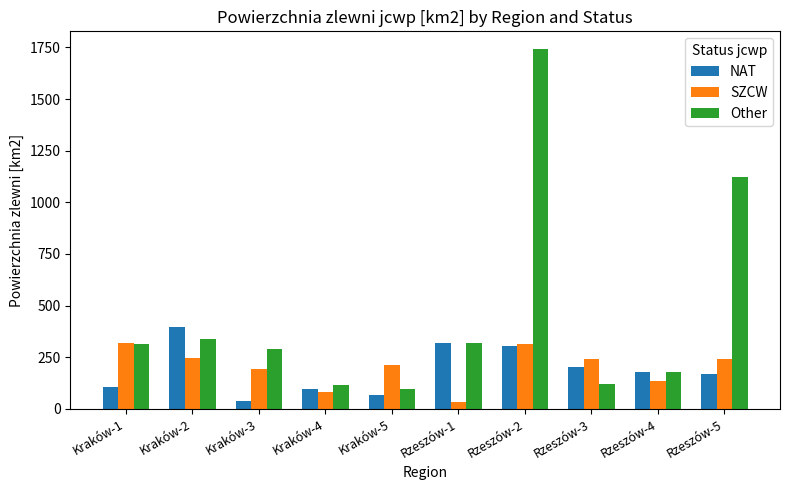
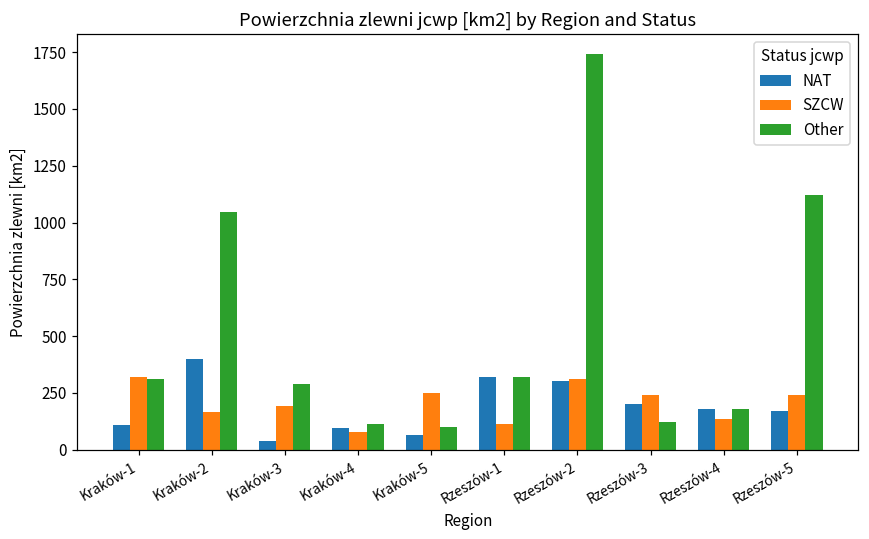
  {
    "NAT": {
      "Kraków-1": 110,
      "Kraków-2": 400,
      "Kraków-3": 40,
      "Kraków-4": 90,
      "Kraków-5": 60,
      "Rzeszów-1": 320,
      "Rzeszów-2": 300,
      "Rzeszów-3": 200,
      "Rzeszów-4": 180,
      "Rzeszów-5": 170
    },
    "SZCW": {
      "Kraków-1": 320,
-     "Kraków-2": 240,
+     "Kraków-2": 170,
      "Kraków-3": 190,
      "Kraków-4": 80,
-     "Kraków-5": 210,
-     "Rzeszów-1": 40,
+     "Kraków-5": 250,
+     "Rzeszów-1": 110,
      "Rzeszów-2": 310,
      "Rzeszów-3": 240,
      "Rzeszów-4": 140,
      "Rzeszów-5": 240
    },
    "Other": {
      "Kraków-1": 310,
-     "Kraków-2": 340,
+     "Kraków-2": 1050,
      "Kraków-3": 290,
      "Kraków-4": 110,
      "Kraków-5": 100,
      "Rzeszów-1": 320,
      "Rzeszów-2": 1740,
      "Rzeszów-3": 120,
      "Rzeszów-4": 180,
      "Rzeszów-5": 1120
    }
  }
